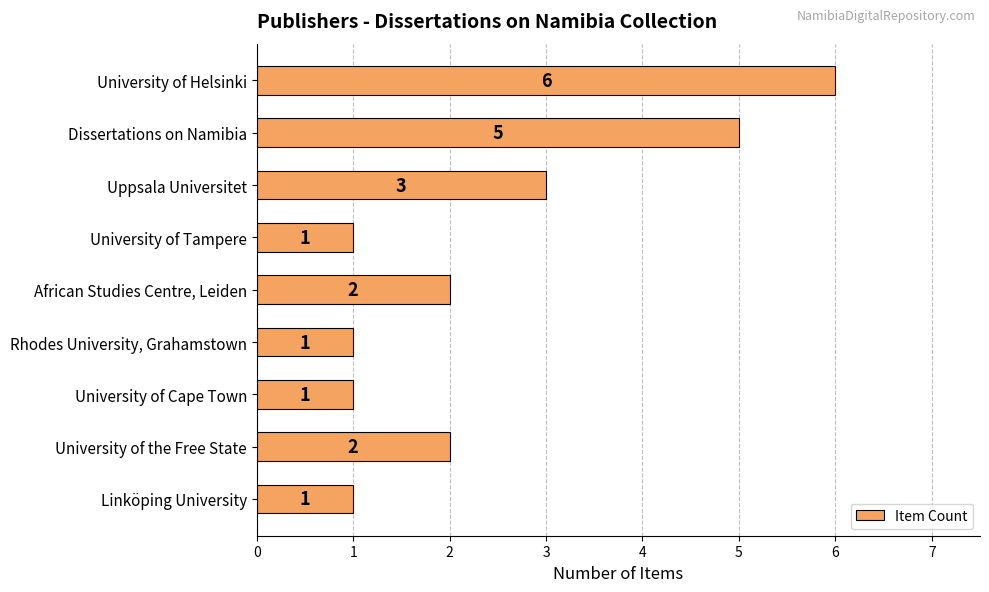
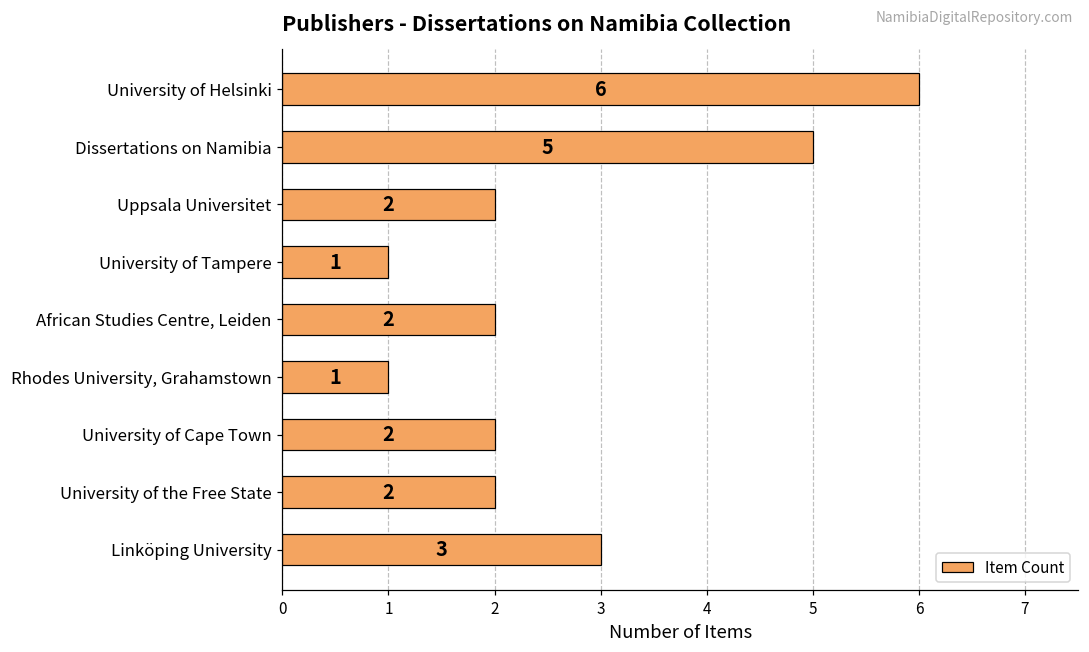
  {
    "University of Helsinki": 6,
    "Dissertations on Namibia": 5,
-   "Uppsala Universitet": 3,
+   "Uppsala Universitet": 2,
    "University of Tampere": 1,
    "African Studies Centre, Leiden": 2,
    "Rhodes University, Grahamstown": 1,
-   "University of Cape Town": 1,
+   "University of Cape Town": 2,
    "University of the Free State": 2,
-   "Linköping University": 1
+   "Linköping University": 3
  }
